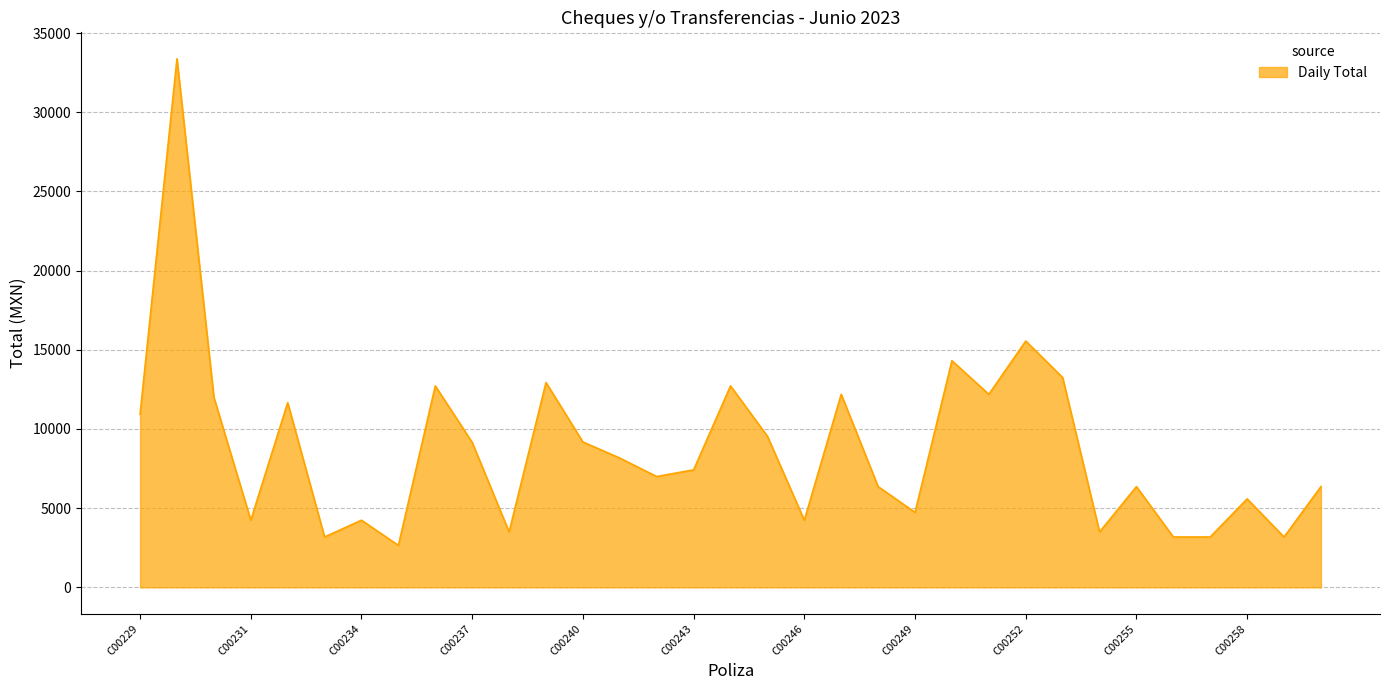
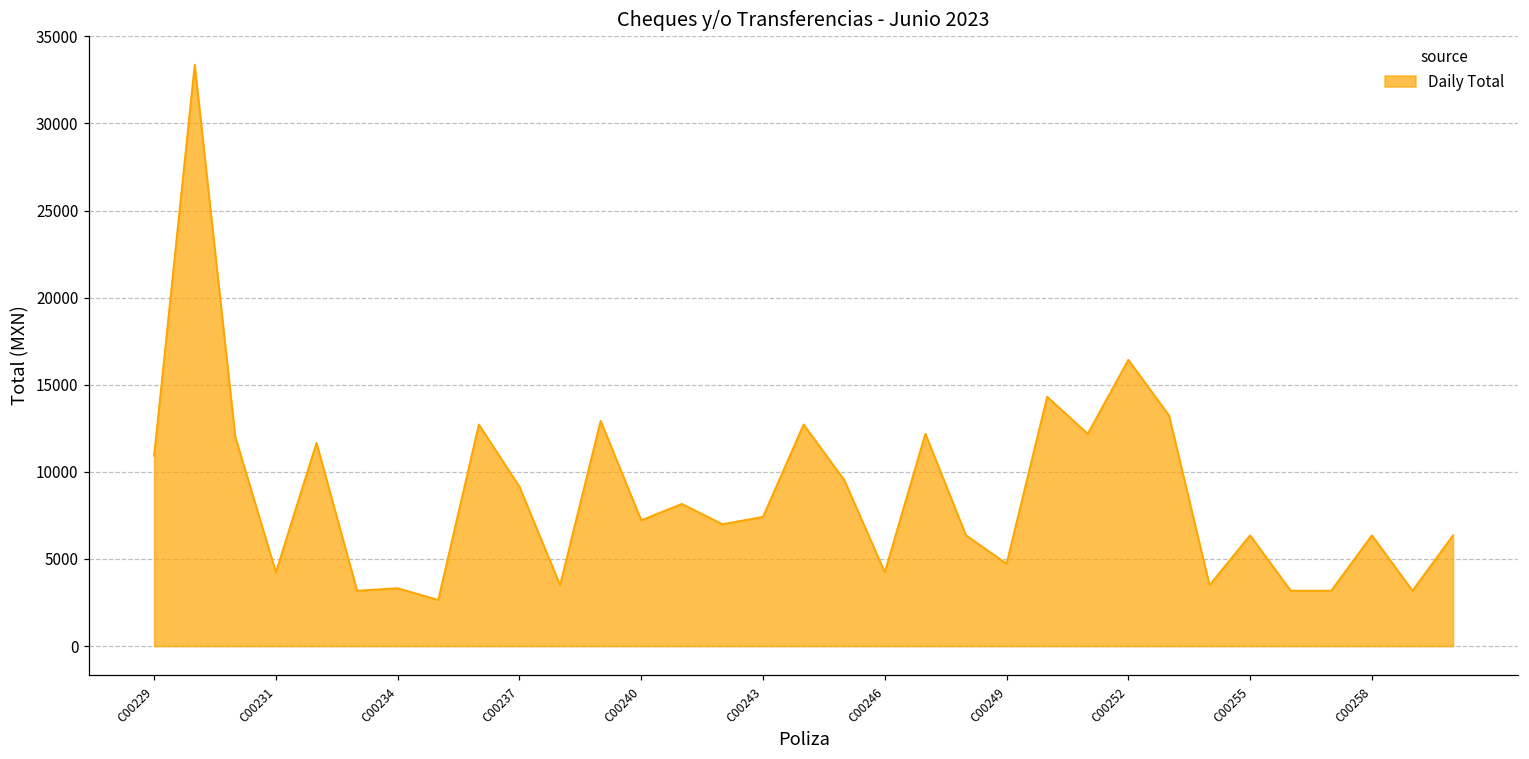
  {
    "C00229": 10900,
    "C00231": 4200,
-   "C00234": 4200,
+   "C00234": 3300,
    "C00237": 9200,
-   "C00240": 9200,
+   "C00240": 7200,
    "C00243": 7400,
    "C00246": 4200,
    "C00249": 4700,
-   "C00252": 15600,
+   "C00252": 16400,
    "C00255": 6400,
-   "C00258": 5600
+   "C00258": 6400
  }
